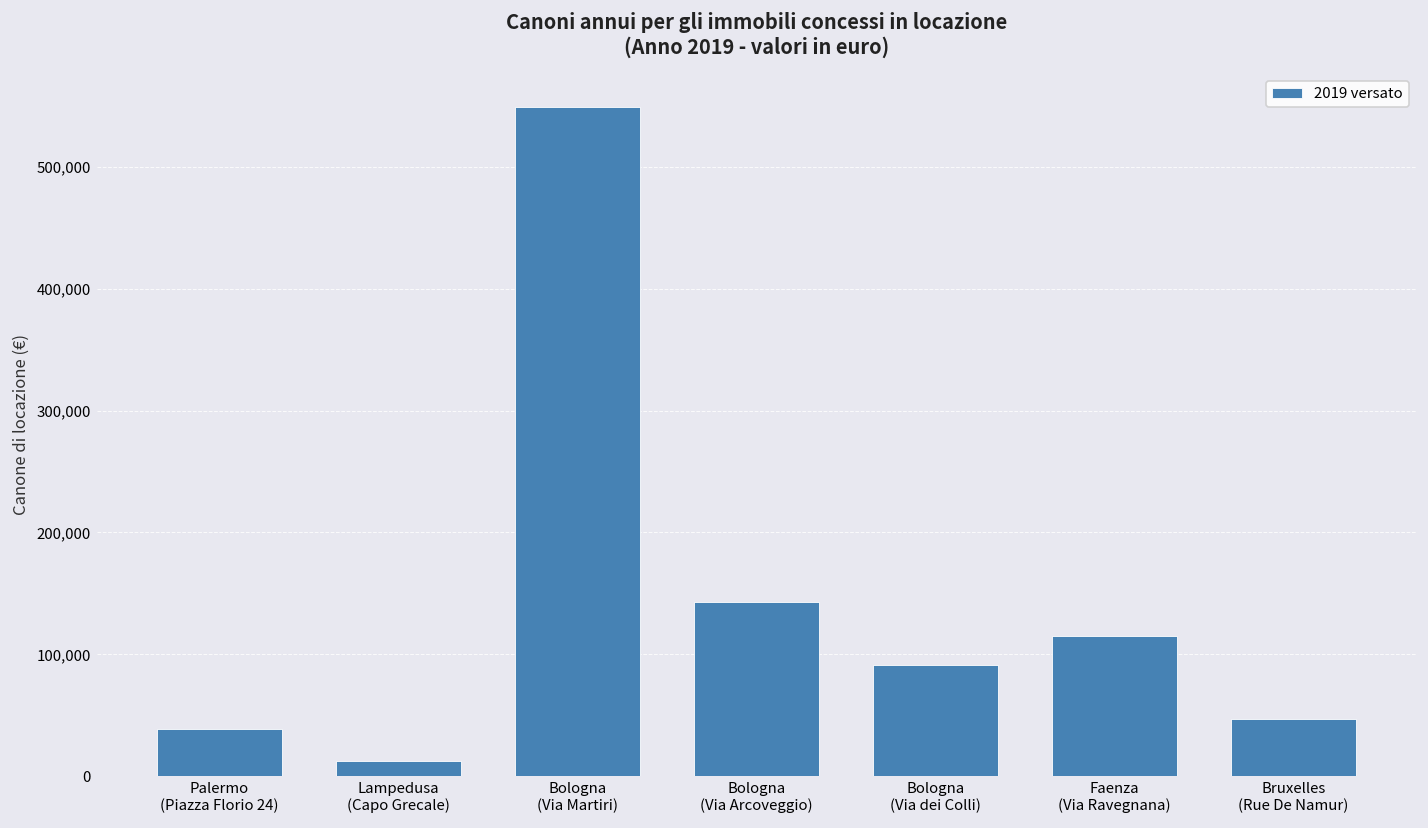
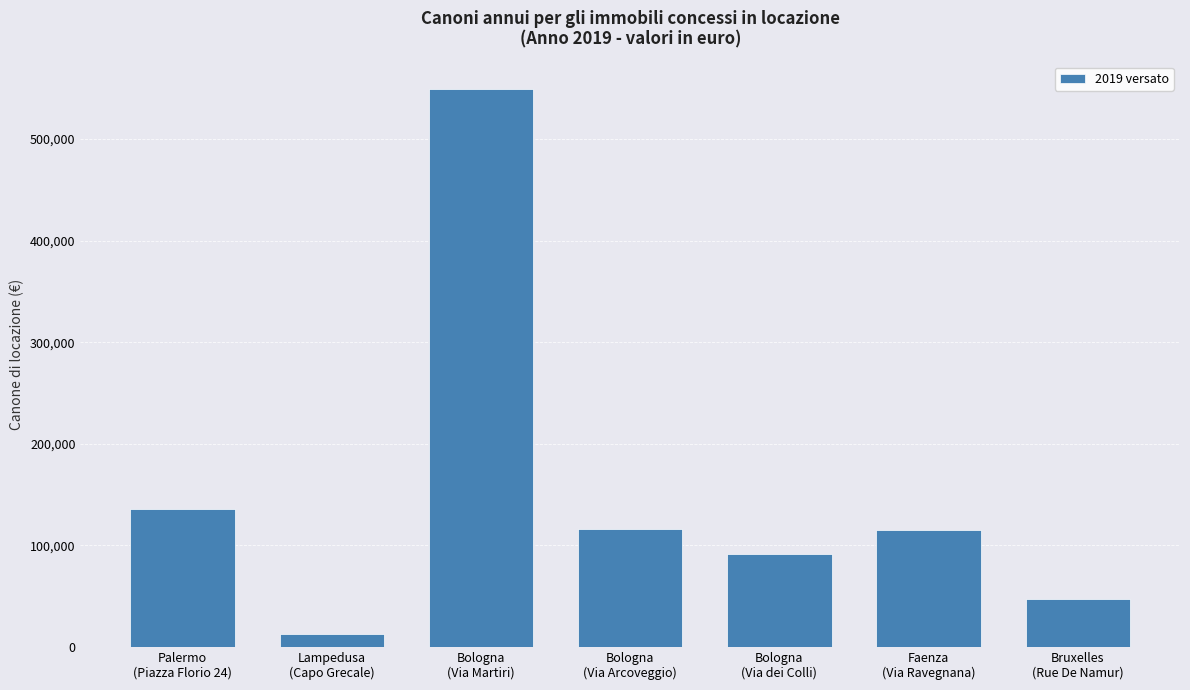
  {
-   "Palermo (Piazza Florio 24)": "39,000",
+   "Palermo (Piazza Florio 24)": "136,000",
    "Lampedusa (Capo Grecale)": "13,000",
    "Bologna (Via Martiri)": "549,000",
-   "Bologna (Via Arcoveggio)": "143,000",
+   "Bologna (Via Arcoveggio)": "116,000",
    "Bologna (Via dei Colli)": "91,000",
    "Faenza (Via Ravegnana)": "115,000",
    "Bruxelles (Rue De Namur)": "47,000"
  }
